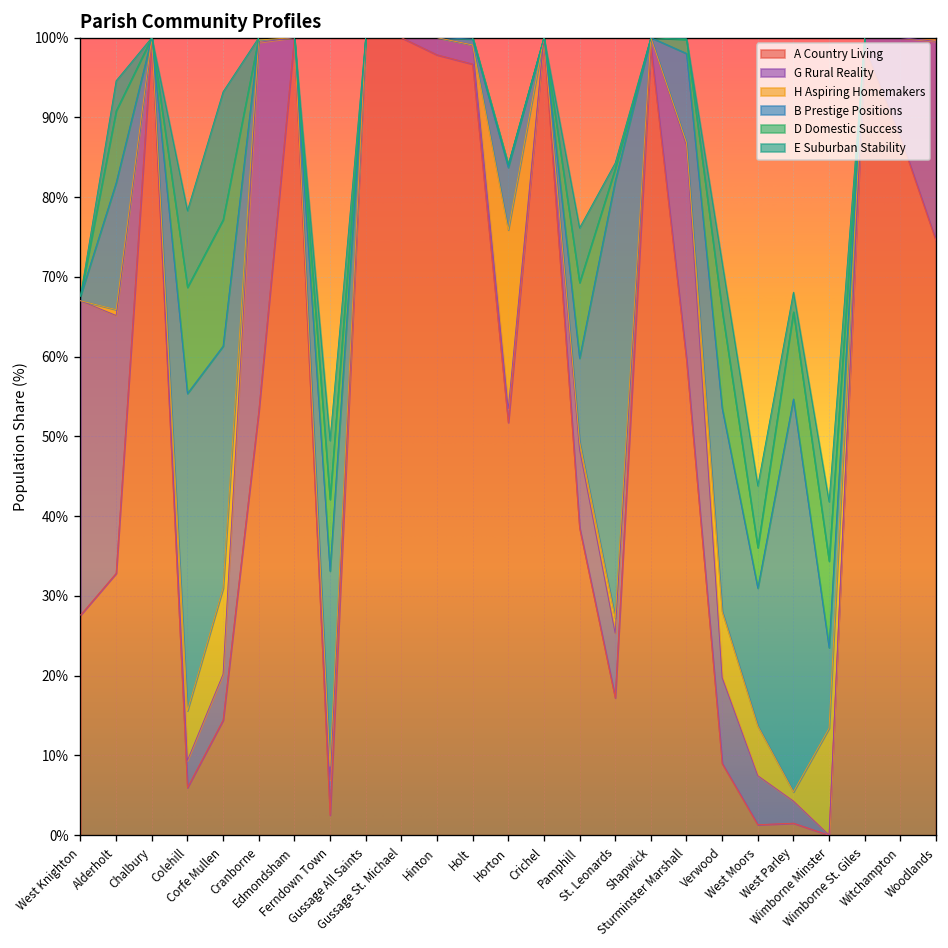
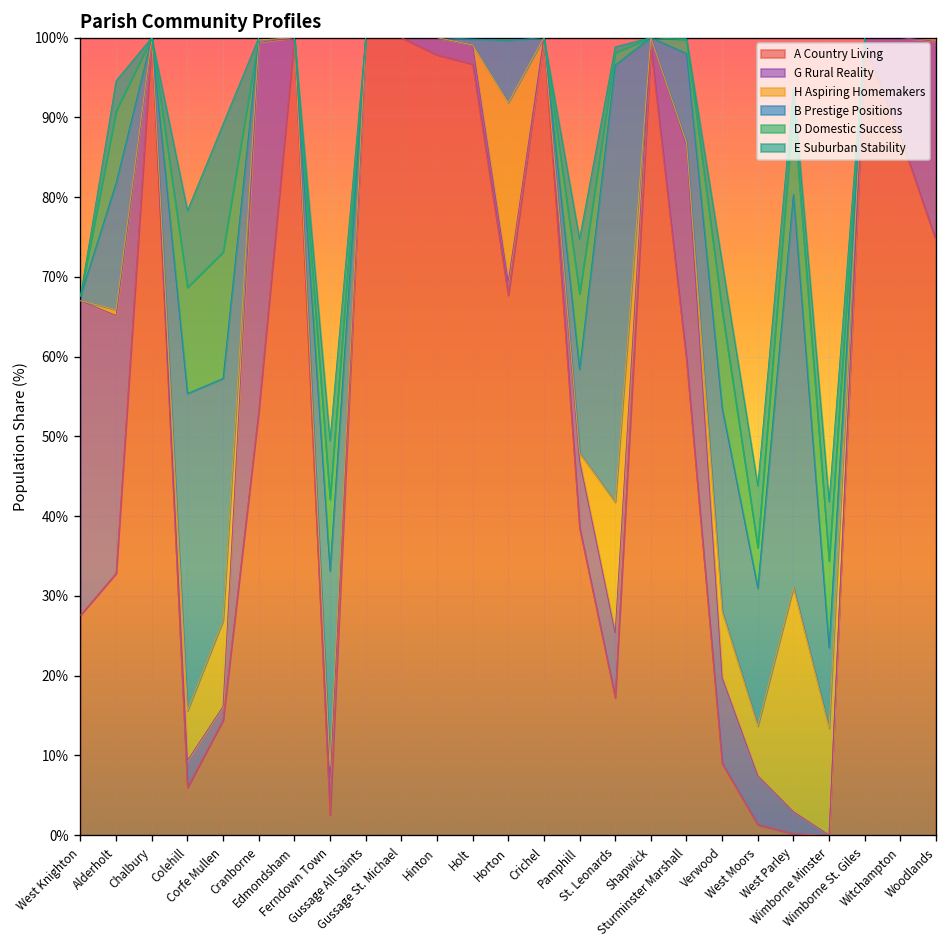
  {
    "A Country Living": {
      "West Knighton": "28%",
      "Alderholt": "33%",
      "Colehill": "6%",
      "Corfe Mullen": "14%",
      "Cranborne": "53%",
      "Ferndown Town": "3%",
      "Hinton": "98%",
      "Holt": "97%",
-     "Horton": "52%",
+     "Horton": "68%",
      "Pamphill": "39%",
      "St. Leonards": "17%",
      "Shapwick": "99%",
      "Sturminster Marshall": "60%",
      "Verwood": "9%",
      "West Moors": "1%",
-     "West Parley": "2%",
+     "West Parley": "0%",
      "Woodlands": "75%"
    },
    "G Rural Reality": {
      "Alderholt": "32%",
      "Colehill": "3%",
-     "Corfe Mullen": "6%",
+     "Corfe Mullen": "2%",
      "Ferndown Town": "4%",
      "Horton": "2%",
-     "Pamphill": "10%",
+     "Pamphill": "8%",
      "St. Leonards": "8%",
      "Verwood": "11%",
      "West Moors": "6%",
      "West Parley": "3%",
      "Woodlands": "25%"
    },
    "H Aspiring Homemakers": {
      "Alderholt": "1%",
      "Colehill": "6%",
      "Corfe Mullen": "11%",
      "Ferndown Town": "2%",
      "Horton": "22%",
      "Pamphill": "1%",
-     "St. Leonards": "2%",
+     "St. Leonards": "16%",
      "Verwood": "8%",
      "West Moors": "6%",
-     "West Parley": "1%",
+     "West Parley": "28%",
      "Wimborne Minster": "13%"
    }
  }
